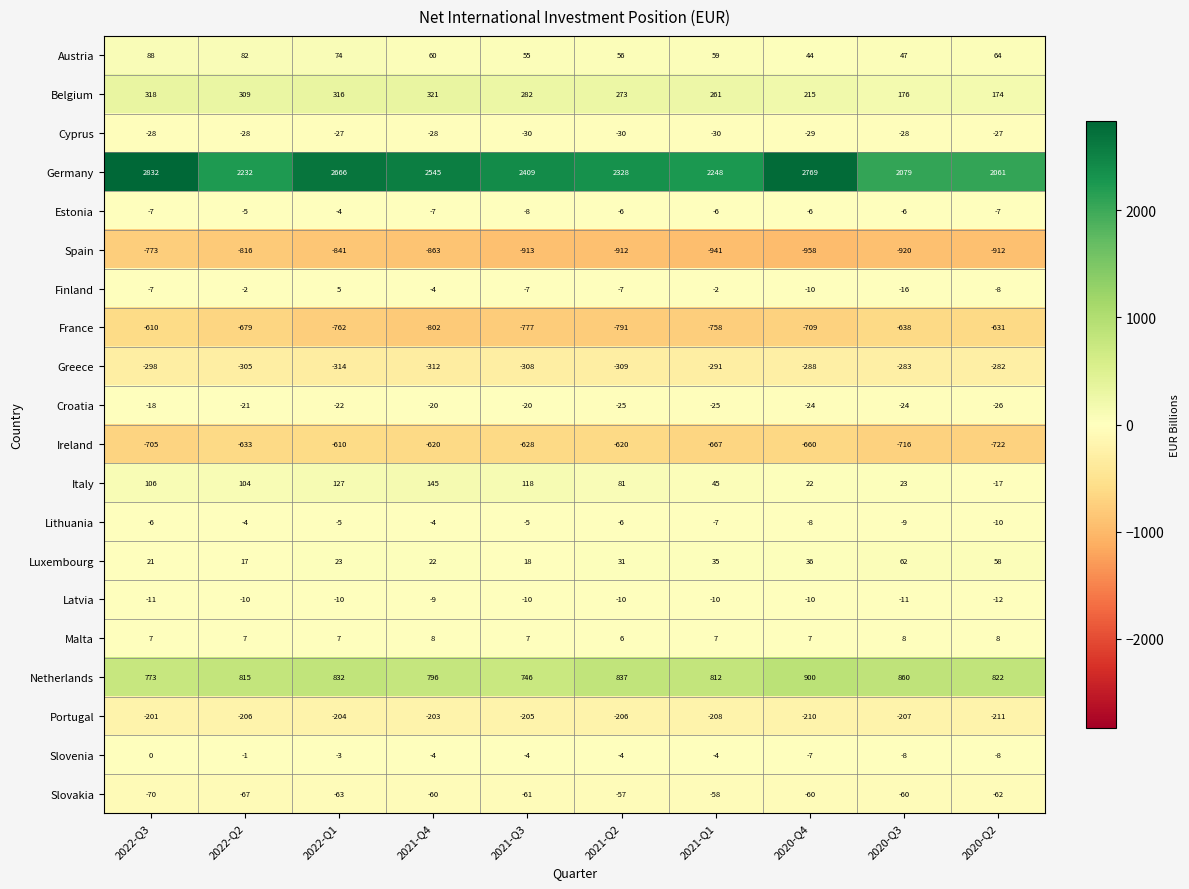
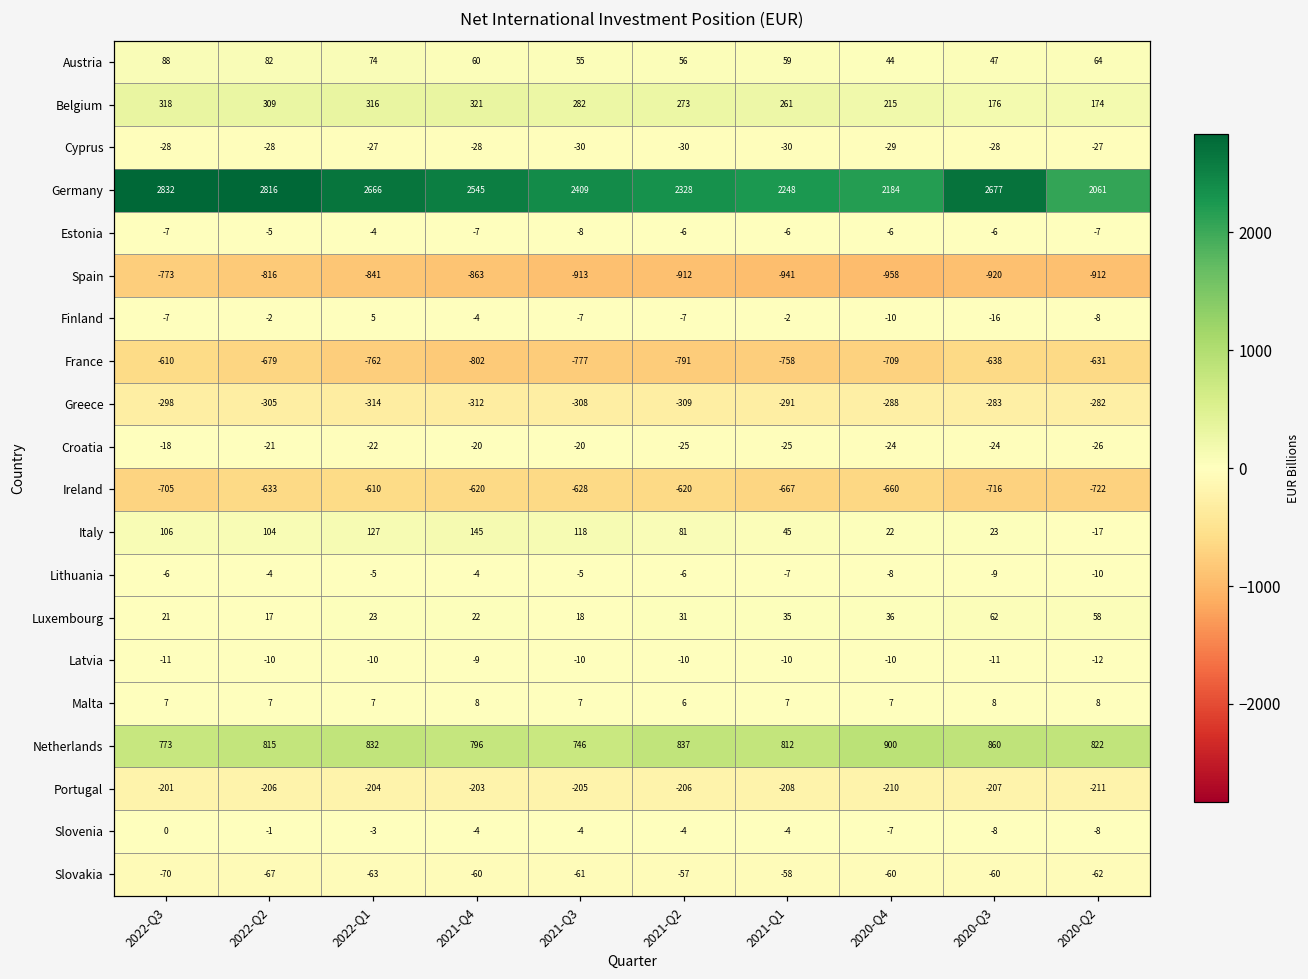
  {
    "Austria": {
      "2022-Q3": 88,
      "2022-Q2": 82,
      "2022-Q1": 74,
      "2021-Q4": 60,
      "2021-Q3": 55,
      "2021-Q2": 56,
      "2021-Q1": 59,
      "2020-Q4": 44,
      "2020-Q3": 47,
      "2020-Q2": 64
    },
    "Belgium": {
      "2022-Q3": 318,
      "2022-Q2": 309,
      "2022-Q1": 316,
      "2021-Q4": 321,
      "2021-Q3": 282,
      "2021-Q2": 273,
      "2021-Q1": 261,
      "2020-Q4": 215,
      "2020-Q3": 176,
      "2020-Q2": 174
    },
    "Cyprus": {
      "2022-Q3": -28,
      "2022-Q2": -28,
      "2022-Q1": -27,
      "2021-Q4": -28,
      "2021-Q3": -30,
      "2021-Q2": -30,
      "2021-Q1": -30,
      "2020-Q4": -29,
      "2020-Q3": -28,
      "2020-Q2": -27
    },
    "Germany": {
      "2022-Q3": 2832,
-     "2022-Q2": 2232,
+     "2022-Q2": 2816,
      "2022-Q1": 2666,
      "2021-Q4": 2545,
      "2021-Q3": 2409,
      "2021-Q2": 2328,
      "2021-Q1": 2248,
-     "2020-Q4": 2769,
-     "2020-Q3": 2079,
+     "2020-Q4": 2184,
+     "2020-Q3": 2677,
      "2020-Q2": 2061
    },
    "Estonia": {
      "2022-Q3": -7,
      "2022-Q2": -5,
      "2022-Q1": -4,
      "2021-Q4": -7,
      "2021-Q3": -8,
      "2021-Q2": -6,
      "2021-Q1": -6,
      "2020-Q4": -6,
      "2020-Q3": -6,
      "2020-Q2": -7
    },
    "Spain": {
      "2022-Q3": -773,
      "2022-Q2": -816,
      "2022-Q1": -841,
      "2021-Q4": -863,
      "2021-Q3": -913,
      "2021-Q2": -912,
      "2021-Q1": -941,
      "2020-Q4": -958,
      "2020-Q3": -920,
      "2020-Q2": -912
    },
    "Finland": {
      "2022-Q3": -7,
      "2022-Q2": -2,
      "2022-Q1": 5,
      "2021-Q4": -4,
      "2021-Q3": -7,
      "2021-Q2": -7,
      "2021-Q1": -2,
      "2020-Q4": -10,
      "2020-Q3": -16,
      "2020-Q2": -8
    },
    "France": {
      "2022-Q3": -610,
      "2022-Q2": -679,
      "2022-Q1": -762,
      "2021-Q4": -802,
      "2021-Q3": -777,
      "2021-Q2": -791,
      "2021-Q1": -758,
      "2020-Q4": -709,
      "2020-Q3": -638,
      "2020-Q2": -631
    },
    "Greece": {
      "2022-Q3": -298,
      "2022-Q2": -305,
      "2022-Q1": -314,
      "2021-Q4": -312,
      "2021-Q3": -308,
      "2021-Q2": -309,
      "2021-Q1": -291,
      "2020-Q4": -288,
      "2020-Q3": -283,
      "2020-Q2": -282
    },
    "Croatia": {
      "2022-Q3": -18,
      "2022-Q2": -21,
      "2022-Q1": -22,
      "2021-Q4": -20,
      "2021-Q3": -20,
      "2021-Q2": -25,
      "2021-Q1": -25,
      "2020-Q4": -24,
      "2020-Q3": -24,
      "2020-Q2": -26
    },
    "Ireland": {
      "2022-Q3": -705,
      "2022-Q2": -633,
      "2022-Q1": -610,
      "2021-Q4": -620,
      "2021-Q3": -628,
      "2021-Q2": -620,
      "2021-Q1": -667,
      "2020-Q4": -660,
      "2020-Q3": -716,
      "2020-Q2": -722
    },
    "Italy": {
      "2022-Q3": 106,
      "2022-Q2": 104,
      "2022-Q1": 127,
      "2021-Q4": 145,
      "2021-Q3": 118,
      "2021-Q2": 81,
      "2021-Q1": 45,
      "2020-Q4": 22,
      "2020-Q3": 23,
      "2020-Q2": -17
    },
    "Lithuania": {
      "2022-Q3": -6,
      "2022-Q2": -4,
      "2022-Q1": -5,
      "2021-Q4": -4,
      "2021-Q3": -5,
      "2021-Q2": -6,
      "2021-Q1": -7,
      "2020-Q4": -8,
      "2020-Q3": -9,
      "2020-Q2": -10
    },
    "Luxembourg": {
      "2022-Q3": 21,
      "2022-Q2": 17,
      "2022-Q1": 23,
      "2021-Q4": 22,
      "2021-Q3": 18,
      "2021-Q2": 31,
      "2021-Q1": 35,
      "2020-Q4": 36,
      "2020-Q3": 62,
      "2020-Q2": 58
    },
    "Latvia": {
      "2022-Q3": -11,
      "2022-Q2": -10,
      "2022-Q1": -10,
      "2021-Q4": -9,
      "2021-Q3": -10,
      "2021-Q2": -10,
      "2021-Q1": -10,
      "2020-Q4": -10,
      "2020-Q3": -11,
      "2020-Q2": -12
    },
    "Malta": {
      "2022-Q3": 7,
      "2022-Q2": 7,
      "2022-Q1": 7,
      "2021-Q4": 8,
      "2021-Q3": 7,
      "2021-Q2": 6,
      "2021-Q1": 7,
      "2020-Q4": 7,
      "2020-Q3": 8,
      "2020-Q2": 8
    },
    "Netherlands": {
      "2022-Q3": 773,
      "2022-Q2": 815,
      "2022-Q1": 832,
      "2021-Q4": 796,
      "2021-Q3": 746,
      "2021-Q2": 837,
      "2021-Q1": 812,
      "2020-Q4": 900,
      "2020-Q3": 860,
      "2020-Q2": 822
    },
    "Portugal": {
      "2022-Q3": -201,
      "2022-Q2": -206,
      "2022-Q1": -204,
      "2021-Q4": -203,
      "2021-Q3": -205,
      "2021-Q2": -206,
      "2021-Q1": -208,
      "2020-Q4": -210,
      "2020-Q3": -207,
      "2020-Q2": -211
    },
    "Slovenia": {
      "2022-Q3": 0,
      "2022-Q2": -1,
      "2022-Q1": -3,
      "2021-Q4": -4,
      "2021-Q3": -4,
      "2021-Q2": -4,
      "2021-Q1": -4,
      "2020-Q4": -7,
      "2020-Q3": -8,
      "2020-Q2": -8
    },
    "Slovakia": {
      "2022-Q3": -70,
      "2022-Q2": -67,
      "2022-Q1": -63,
      "2021-Q4": -60,
      "2021-Q3": -61,
      "2021-Q2": -57,
      "2021-Q1": -58,
      "2020-Q4": -60,
      "2020-Q3": -60,
      "2020-Q2": -62
    }
  }
